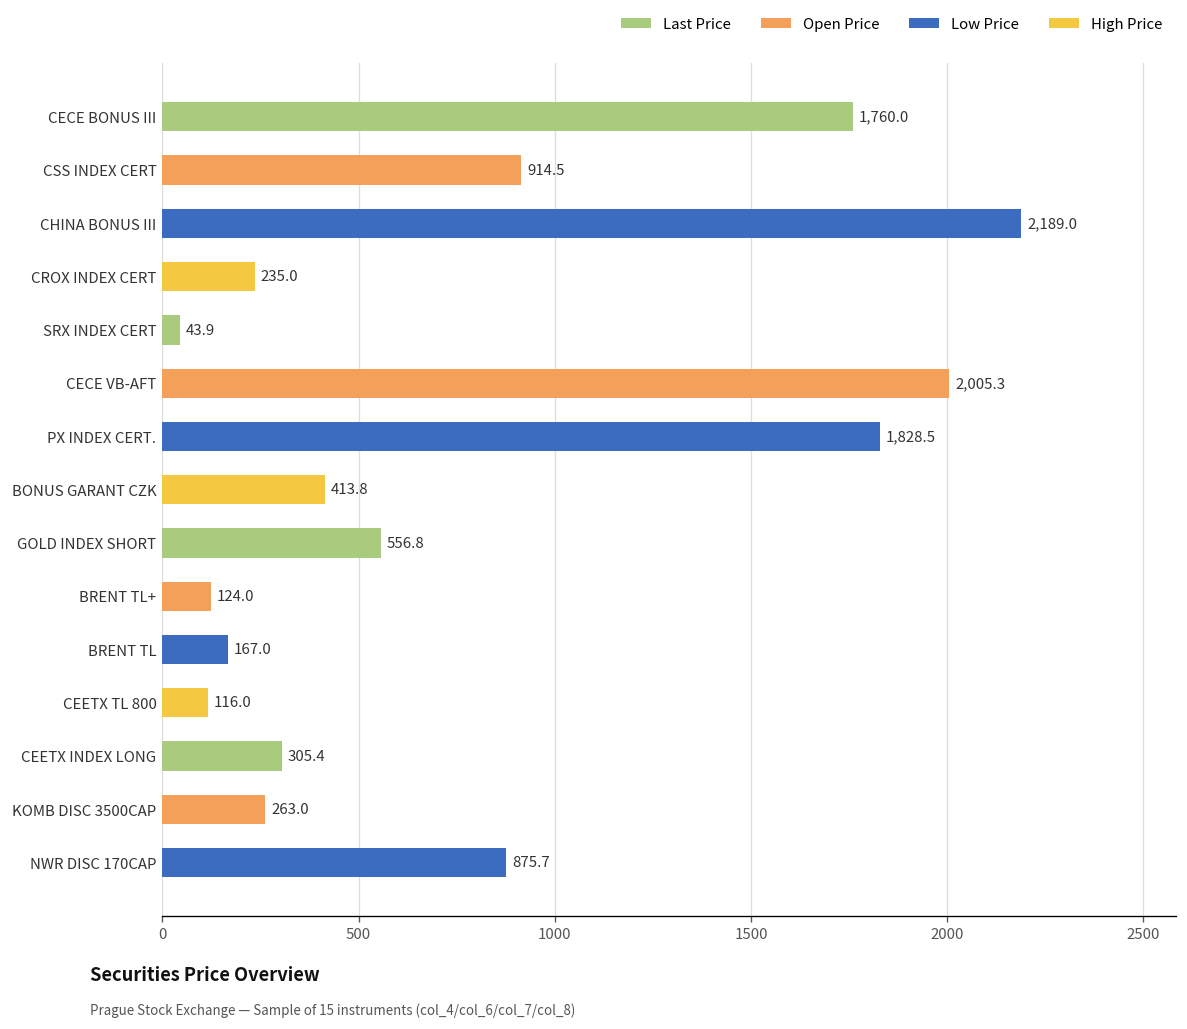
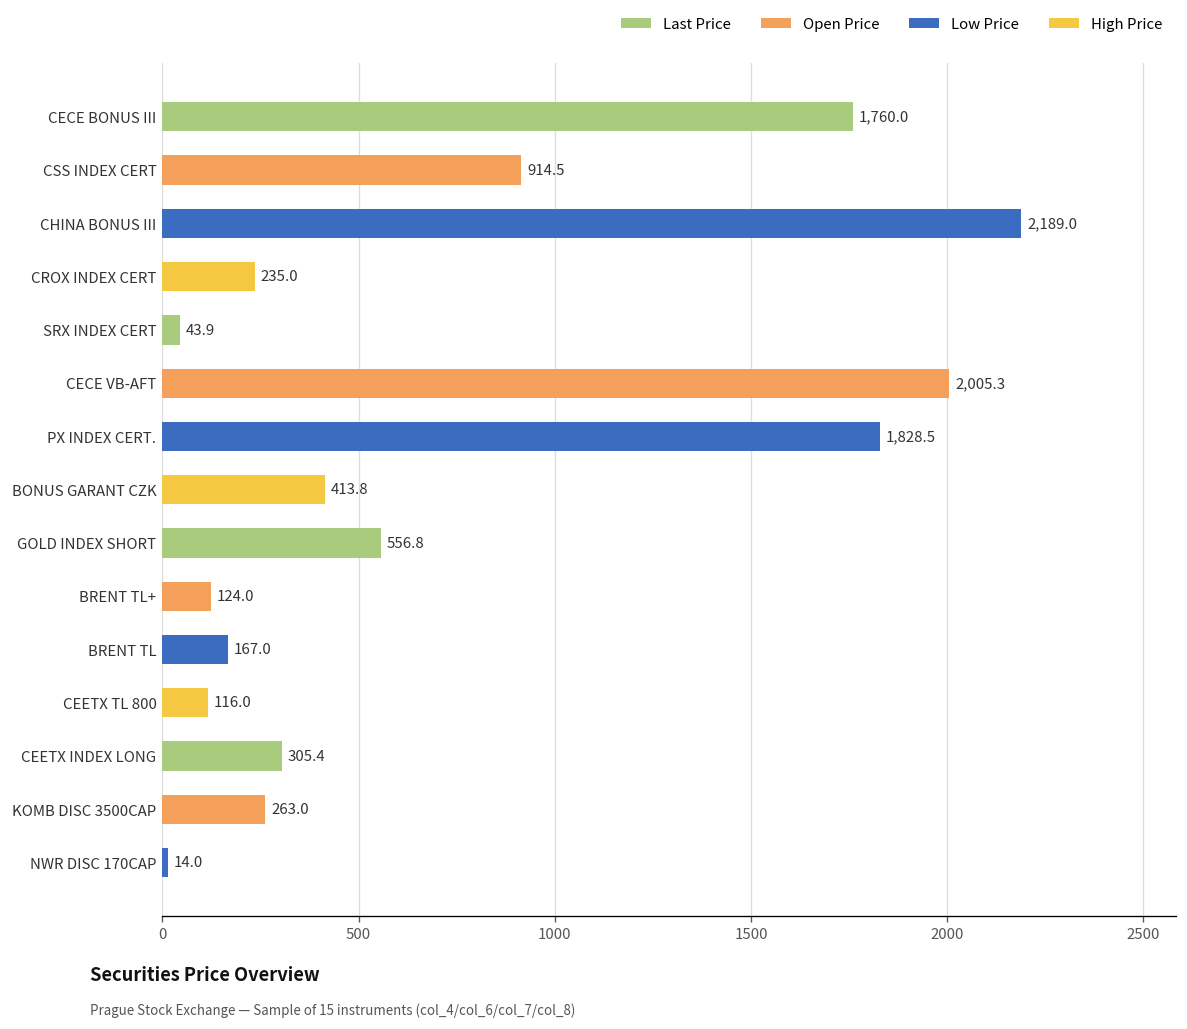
  {
    "CECE BONUS III": "1,760.0",
    "CSS INDEX CERT": "914.5",
    "CHINA BONUS III": "2,189.0",
    "CROX INDEX CERT": "235.0",
    "SRX INDEX CERT": "43.9",
    "CECE VB-AFT": "2,005.3",
    "PX INDEX CERT.": "1,828.5",
    "BONUS GARANT CZK": "413.8",
    "GOLD INDEX SHORT": "556.8",
    "BRENT TL+": "124.0",
    "BRENT TL": "167.0",
    "CEETX TL 800": "116.0",
    "CEETX INDEX LONG": "305.4",
    "KOMB DISC 3500CAP": "263.0",
-   "NWR DISC 170CAP": "875.7"
+   "NWR DISC 170CAP": "14.0"
  }
